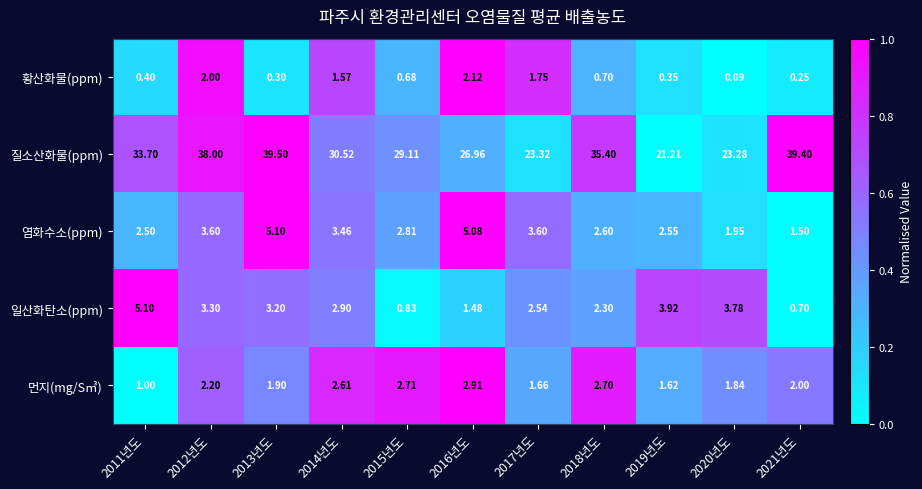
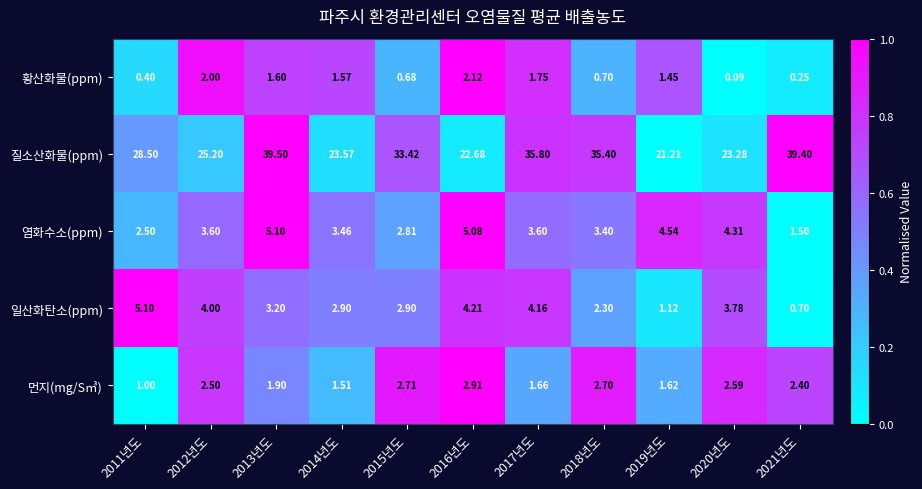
  {
    "황산화물(ppm)": {
      "2011년도": 0.40,
      "2012년도": 2.00,
-     "2013년도": 0.30,
+     "2013년도": 1.60,
      "2014년도": 1.57,
      "2015년도": 0.68,
      "2016년도": 2.12,
      "2017년도": 1.75,
      "2018년도": 0.70,
-     "2019년도": 0.35,
+     "2019년도": 1.45,
      "2020년도": 0.09,
      "2021년도": 0.25
    },
    "질소산화물(ppm)": {
-     "2011년도": 33.70,
-     "2012년도": 38.00,
+     "2011년도": 28.50,
+     "2012년도": 25.20,
      "2013년도": 39.50,
-     "2014년도": 30.52,
-     "2015년도": 29.11,
-     "2016년도": 26.96,
-     "2017년도": 23.32,
+     "2014년도": 23.57,
+     "2015년도": 33.42,
+     "2016년도": 22.68,
+     "2017년도": 35.80,
      "2018년도": 35.40,
      "2019년도": 21.21,
      "2020년도": 23.28,
      "2021년도": 39.40
    },
    "염화수소(ppm)": {
      "2011년도": 2.50,
      "2012년도": 3.60,
      "2013년도": 5.10,
      "2014년도": 3.46,
      "2015년도": 2.81,
      "2016년도": 5.08,
      "2017년도": 3.60,
-     "2018년도": 2.60,
-     "2019년도": 2.55,
-     "2020년도": 1.95,
+     "2018년도": 3.40,
+     "2019년도": 4.54,
+     "2020년도": 4.31,
      "2021년도": 1.50
    },
    "일산화탄소(ppm)": {
      "2011년도": 5.10,
-     "2012년도": 3.30,
+     "2012년도": 4.00,
      "2013년도": 3.20,
      "2014년도": 2.90,
-     "2015년도": 0.83,
-     "2016년도": 1.48,
-     "2017년도": 2.54,
+     "2015년도": 2.90,
+     "2016년도": 4.21,
+     "2017년도": 4.16,
      "2018년도": 2.30,
-     "2019년도": 3.92,
+     "2019년도": 1.12,
      "2020년도": 3.78,
      "2021년도": 0.70
    },
    "먼지(mg/S㎥)": {
      "2011년도": 1.00,
-     "2012년도": 2.20,
+     "2012년도": 2.50,
      "2013년도": 1.90,
-     "2014년도": 2.61,
+     "2014년도": 1.51,
      "2015년도": 2.71,
      "2016년도": 2.91,
      "2017년도": 1.66,
      "2018년도": 2.70,
      "2019년도": 1.62,
-     "2020년도": 1.84,
-     "2021년도": 2.00
+     "2020년도": 2.59,
+     "2021년도": 2.40
    }
  }
